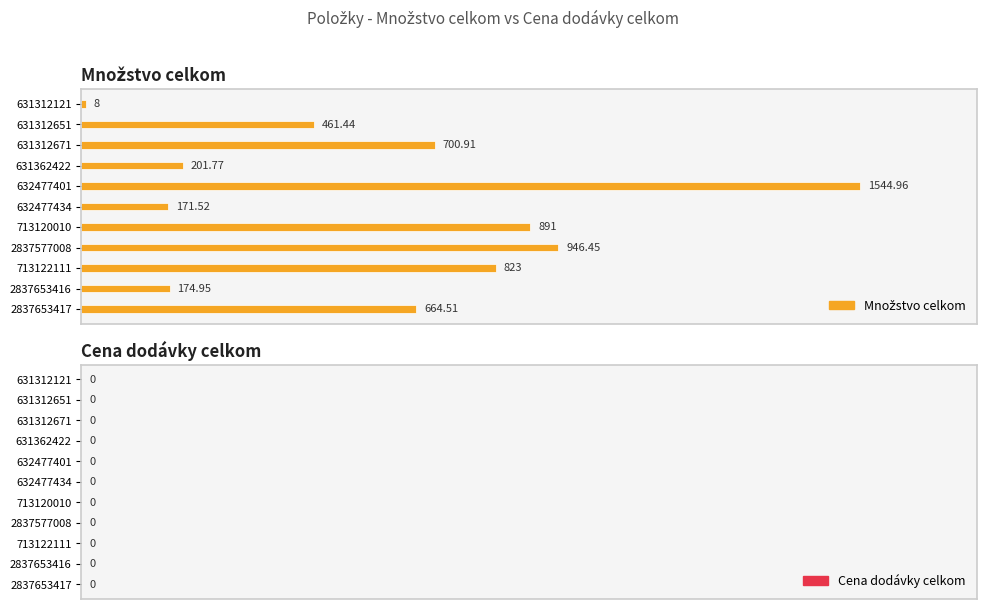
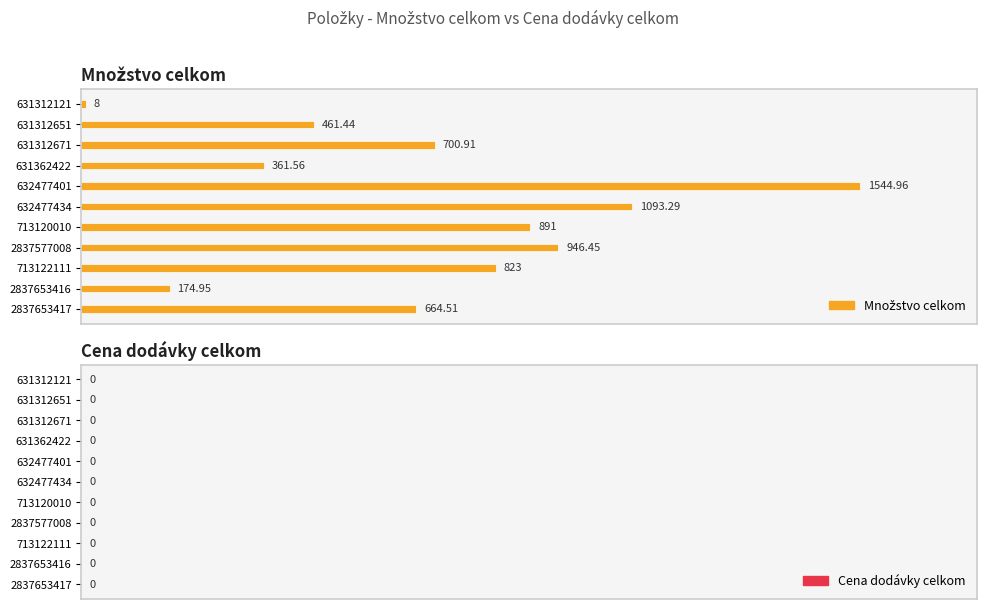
  {
    "Množstvo celkom": {
      "631312121": 8,
      "631312651": 461.44,
      "631312671": 700.91,
-     "631362422": 201.77,
+     "631362422": 361.56,
      "632477401": 1544.96,
-     "632477434": 171.52,
+     "632477434": 1093.29,
      "713120010": 891,
      "2837577008": 946.45,
      "713122111": 823,
      "2837653416": 174.95,
      "2837653417": 664.51
    },
    "Cena dodávky celkom": {
      "631312121": 0,
      "631312651": 0,
      "631312671": 0,
      "631362422": 0,
      "632477401": 0,
      "632477434": 0,
      "713120010": 0,
      "2837577008": 0,
      "713122111": 0,
      "2837653416": 0,
      "2837653417": 0
    }
  }
